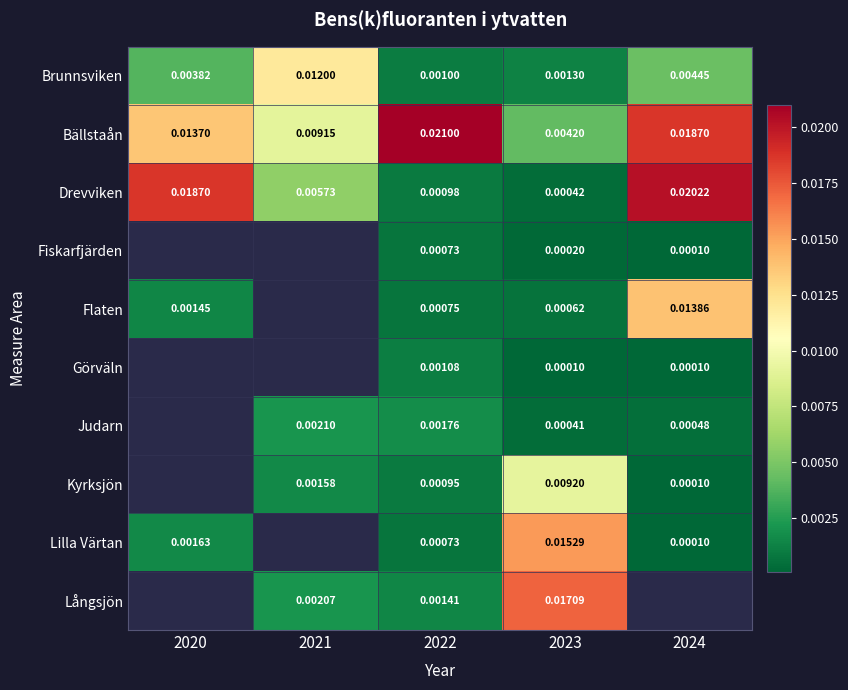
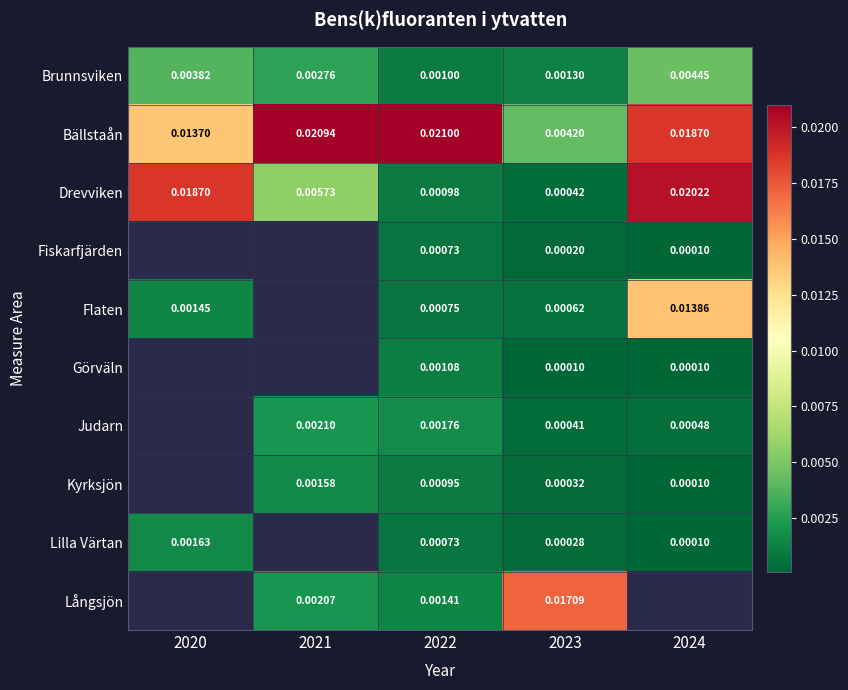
  {
    "Brunnsviken": {
      "2020": 0.00382,
-     "2021": 0.01200,
+     "2021": 0.00276,
      "2022": 0.00100,
      "2023": 0.00130,
      "2024": 0.00445
    },
    "Bällstaån": {
      "2020": 0.01370,
-     "2021": 0.00915,
+     "2021": 0.02094,
      "2022": 0.02100,
      "2023": 0.00420,
      "2024": 0.01870
    },
    "Drevviken": {
      "2020": 0.01870,
      "2021": 0.00573,
      "2022": 0.00098,
      "2023": 0.00042,
      "2024": 0.02022
    },
    "Fiskarfjärden": {
      "2022": 0.00073,
      "2023": 0.00020,
      "2024": 0.00010
    },
    "Flaten": {
      "2020": 0.00145,
      "2022": 0.00075,
      "2023": 0.00062,
      "2024": 0.01386
    },
    "Görväln": {
      "2022": 0.00108,
      "2023": 0.00010,
      "2024": 0.00010
    },
    "Judarn": {
      "2021": 0.00210,
      "2022": 0.00176,
      "2023": 0.00041,
      "2024": 0.00048
    },
    "Kyrksjön": {
      "2021": 0.00158,
      "2022": 0.00095,
-     "2023": 0.00920,
+     "2023": 0.00032,
      "2024": 0.00010
    },
    "Lilla Värtan": {
      "2020": 0.00163,
      "2022": 0.00073,
-     "2023": 0.01529,
+     "2023": 0.00028,
      "2024": 0.00010
    },
    "Långsjön": {
      "2021": 0.00207,
      "2022": 0.00141,
      "2023": 0.01709
    }
  }
